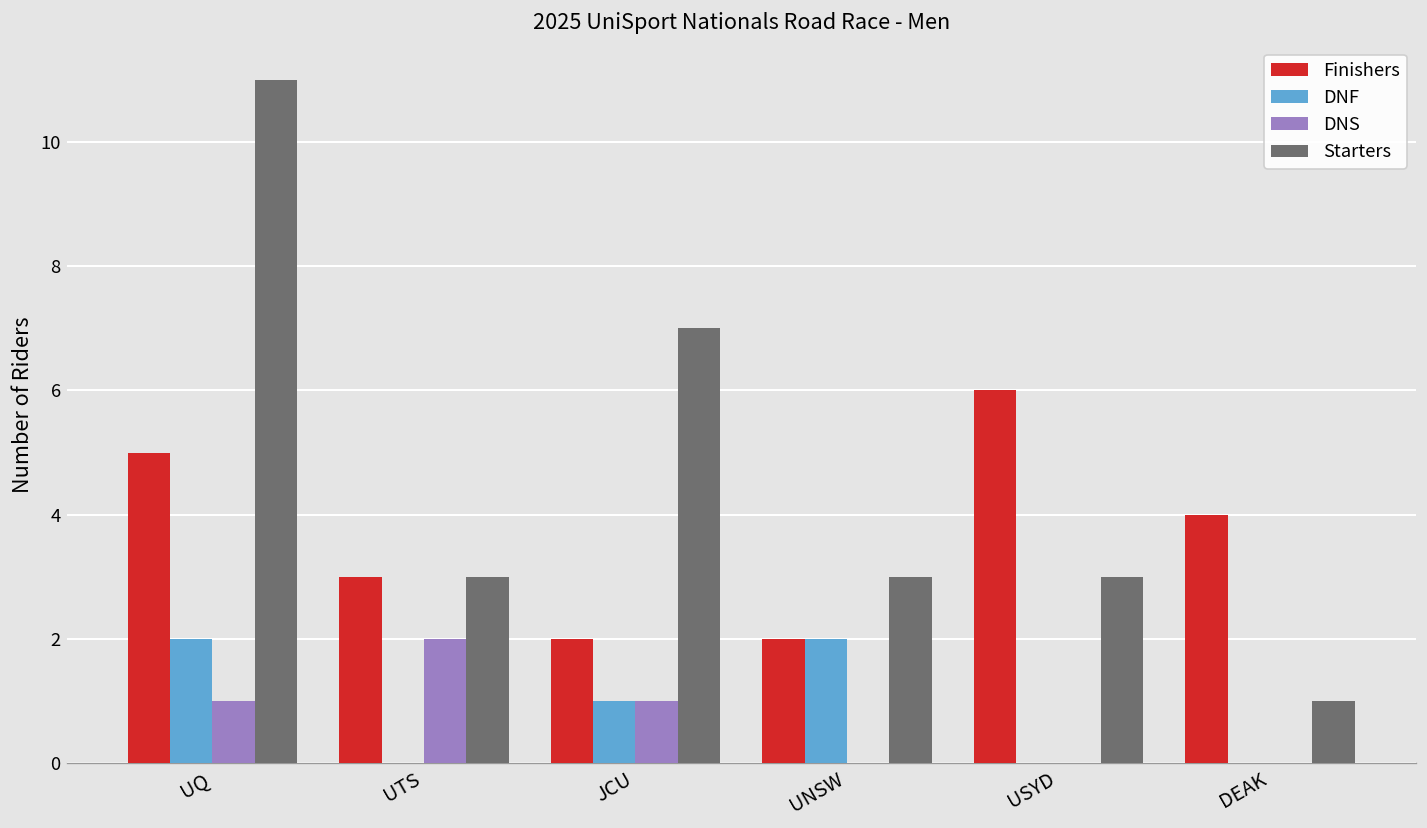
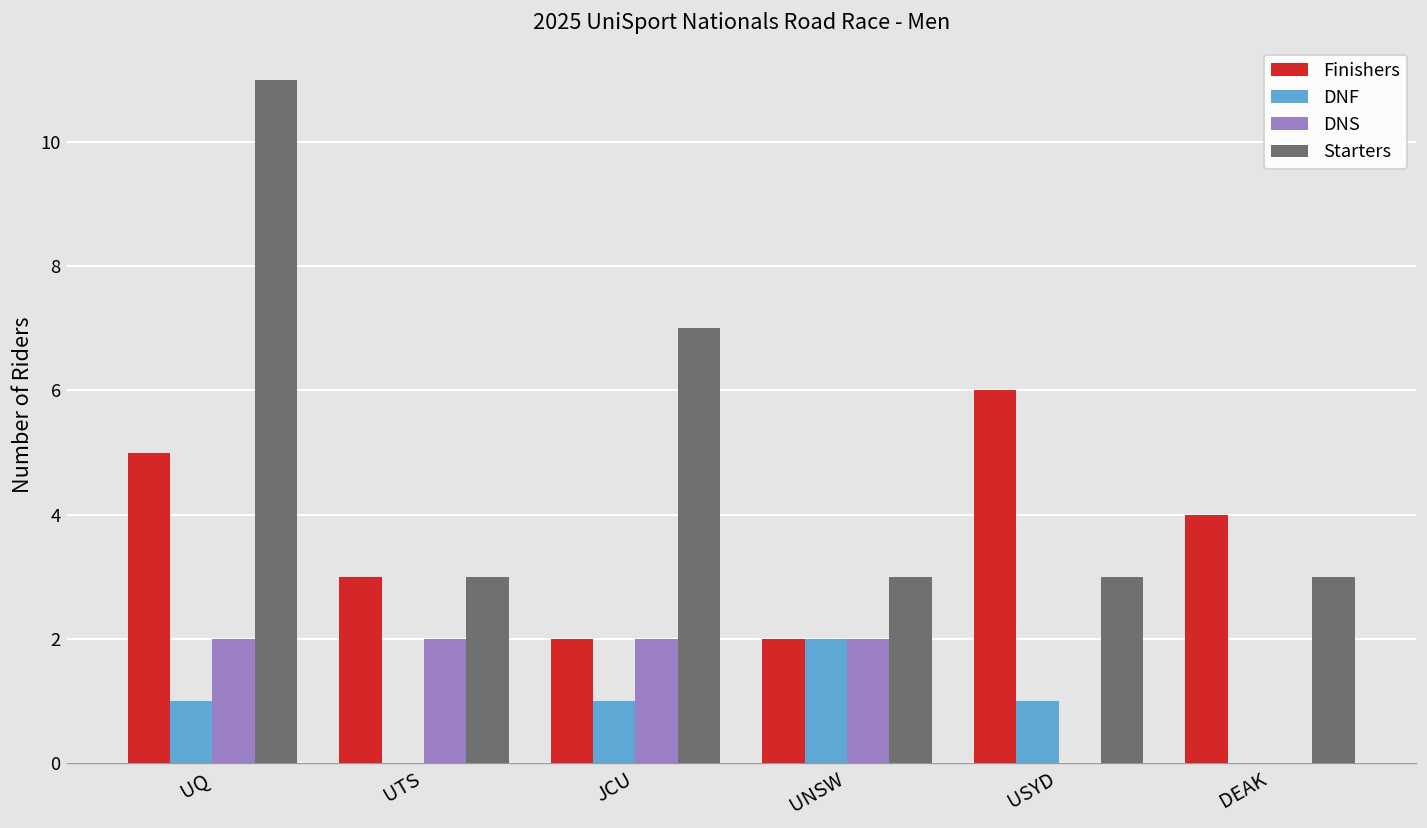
  {
    "Finishers": {
      "UQ": 5,
      "UTS": 3,
      "JCU": 2,
      "UNSW": 2,
      "USYD": 6,
      "DEAK": 4
    },
    "DNF": {
-     "UQ": 2,
+     "UQ": 1,
      "UTS": 0,
      "JCU": 1,
      "UNSW": 2,
-     "USYD": 0,
+     "USYD": 1,
      "DEAK": 0
    },
    "DNS": {
-     "UQ": 1,
+     "UQ": 2,
      "UTS": 2,
-     "JCU": 1,
-     "UNSW": 0,
+     "JCU": 2,
+     "UNSW": 2,
      "USYD": 0,
      "DEAK": 0
    },
    "Starters": {
      "UQ": 11,
      "UTS": 3,
      "JCU": 7,
      "UNSW": 3,
      "USYD": 3,
-     "DEAK": 1
+     "DEAK": 3
    }
  }
